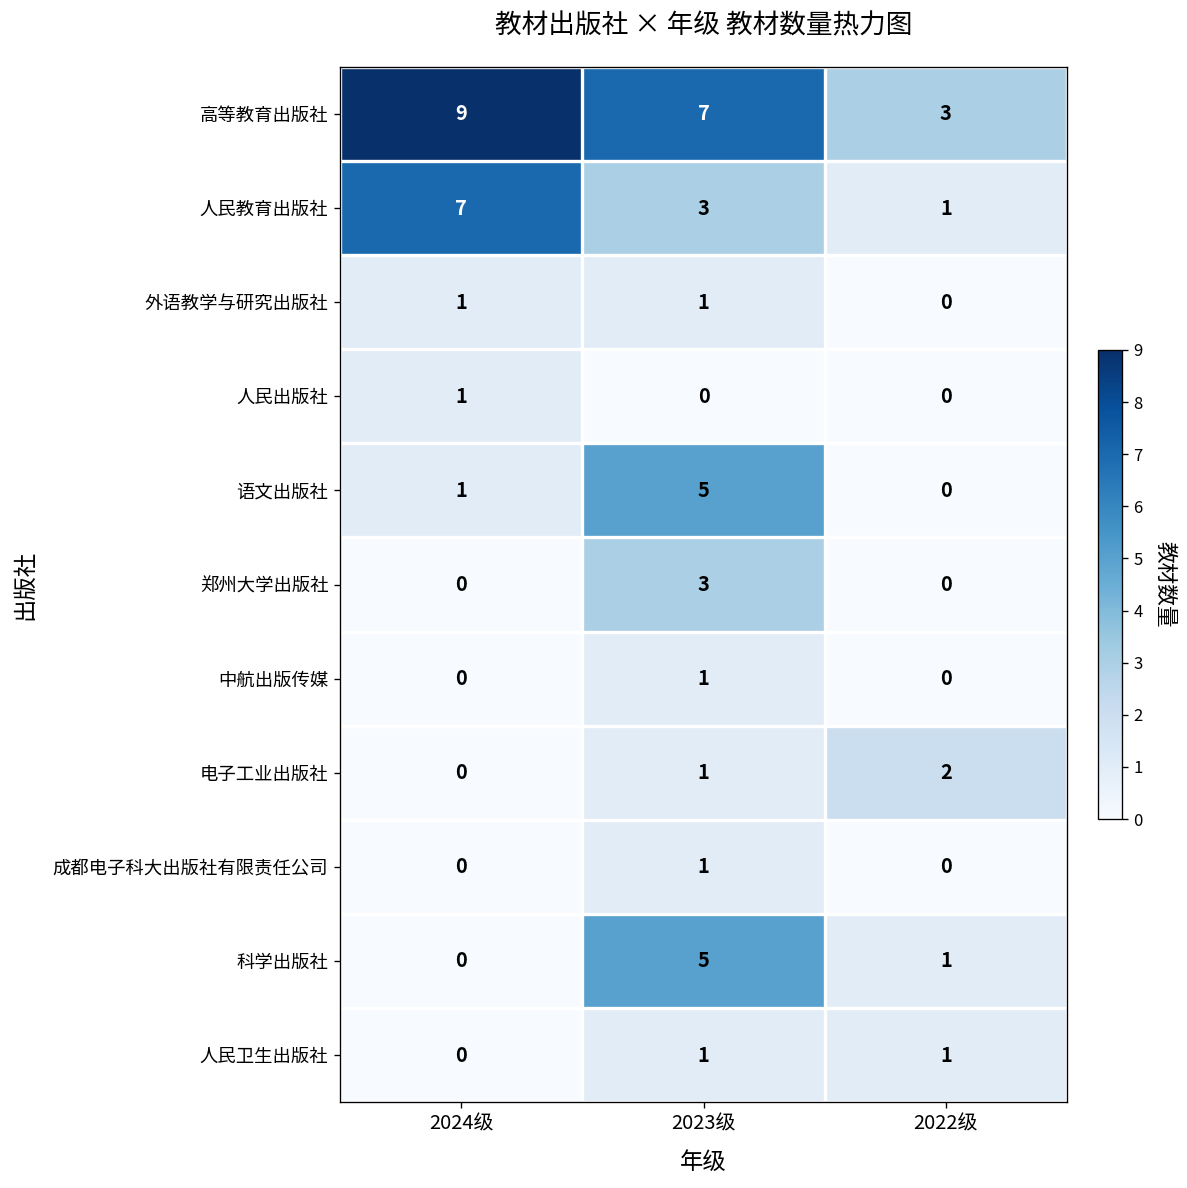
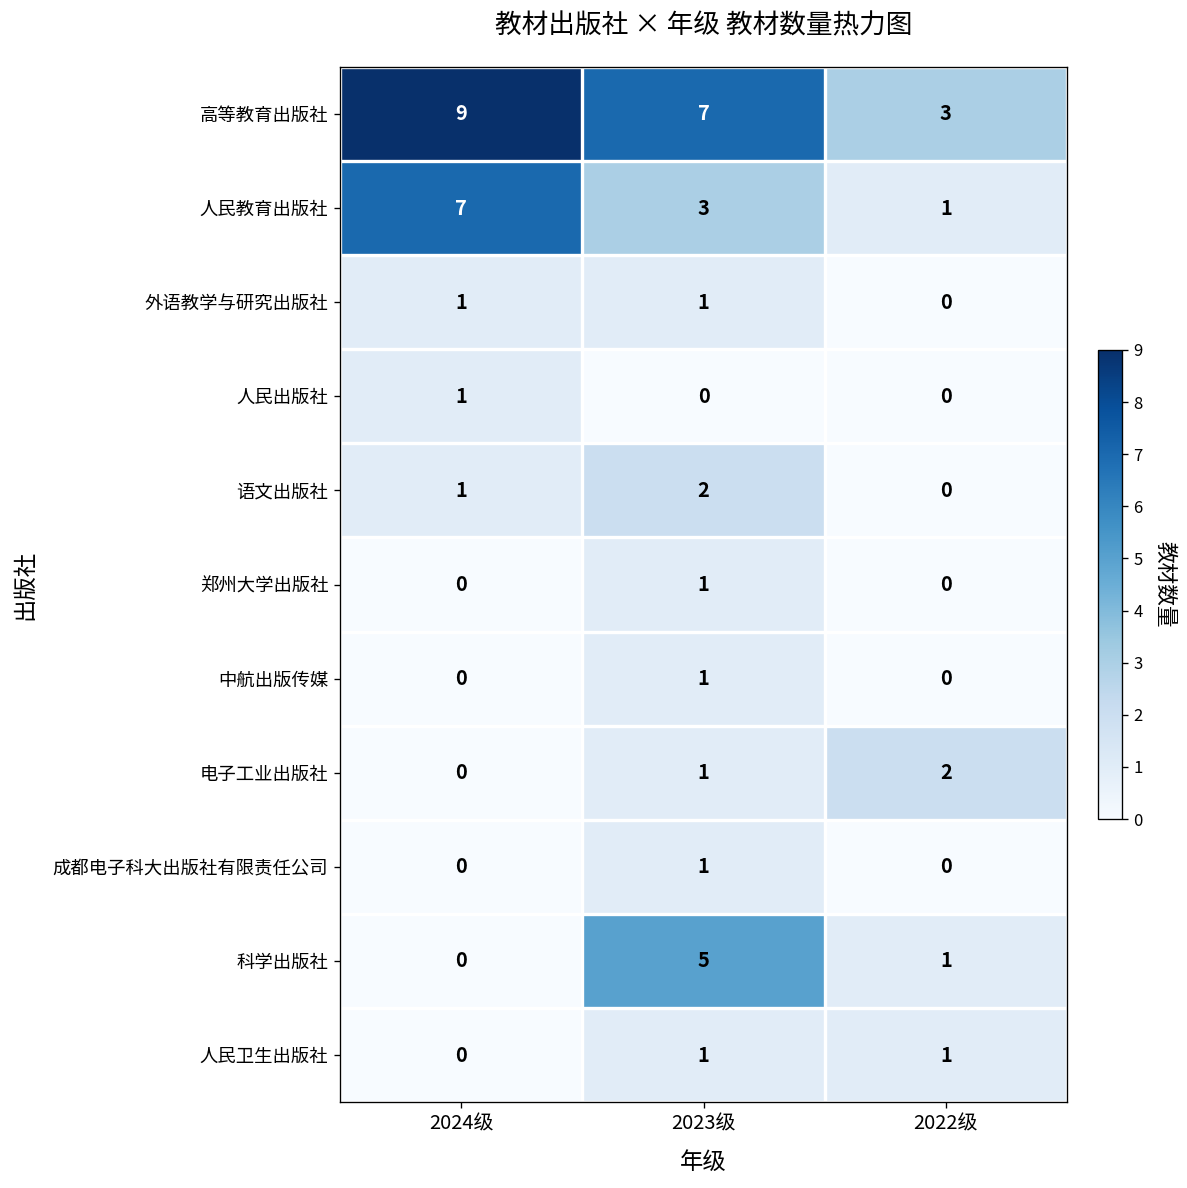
  {
    "高等教育出版社": {
      "2024级": 9,
      "2023级": 7,
      "2022级": 3
    },
    "人民教育出版社": {
      "2024级": 7,
      "2023级": 3,
      "2022级": 1
    },
    "外语教学与研究出版社": {
      "2024级": 1,
      "2023级": 1,
      "2022级": 0
    },
    "人民出版社": {
      "2024级": 1,
      "2023级": 0,
      "2022级": 0
    },
    "语文出版社": {
      "2024级": 1,
-     "2023级": 5,
+     "2023级": 2,
      "2022级": 0
    },
    "郑州大学出版社": {
      "2024级": 0,
-     "2023级": 3,
+     "2023级": 1,
      "2022级": 0
    },
    "中航出版传媒": {
      "2024级": 0,
      "2023级": 1,
      "2022级": 0
    },
    "电子工业出版社": {
      "2024级": 0,
      "2023级": 1,
      "2022级": 2
    },
    "成都电子科大出版社有限责任公司": {
      "2024级": 0,
      "2023级": 1,
      "2022级": 0
    },
    "科学出版社": {
      "2024级": 0,
      "2023级": 5,
      "2022级": 1
    },
    "人民卫生出版社": {
      "2024级": 0,
      "2023级": 1,
      "2022级": 1
    }
  }
